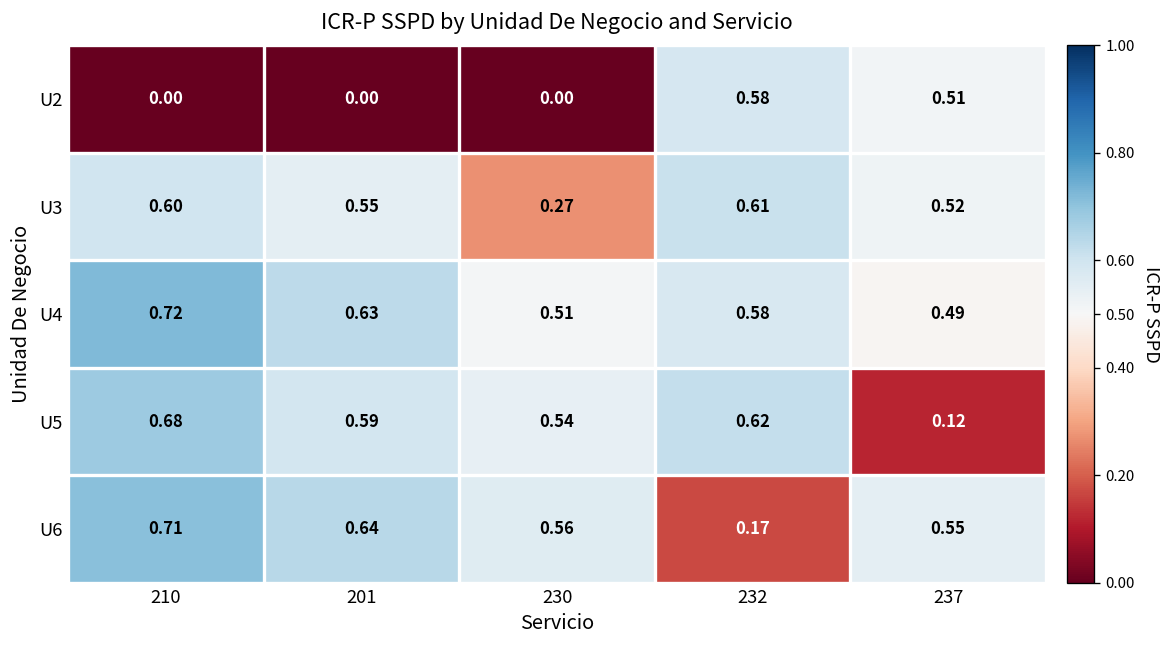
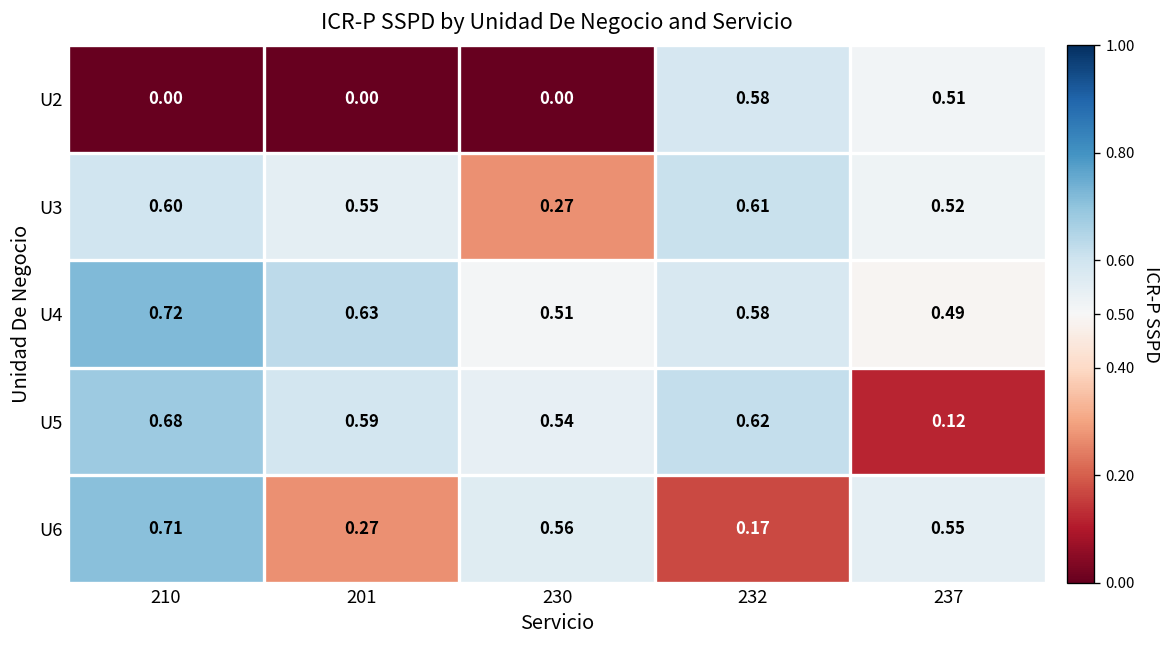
  {
    "U2": {
      "210": 0.00,
      "201": 0.00,
      "230": 0.00,
      "232": 0.58,
      "237": 0.51
    },
    "U3": {
      "210": 0.60,
      "201": 0.55,
      "230": 0.27,
      "232": 0.61,
      "237": 0.52
    },
    "U4": {
      "210": 0.72,
      "201": 0.63,
      "230": 0.51,
      "232": 0.58,
      "237": 0.49
    },
    "U5": {
      "210": 0.68,
      "201": 0.59,
      "230": 0.54,
      "232": 0.62,
      "237": 0.12
    },
    "U6": {
      "210": 0.71,
-     "201": 0.64,
+     "201": 0.27,
      "230": 0.56,
      "232": 0.17,
      "237": 0.55
    }
  }
